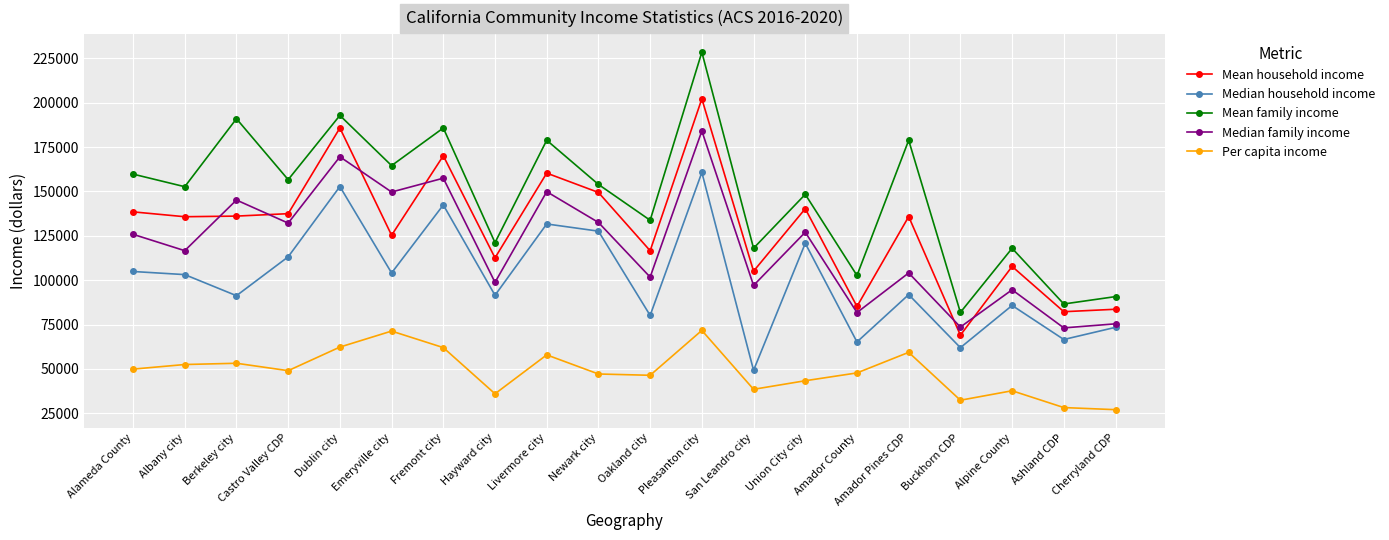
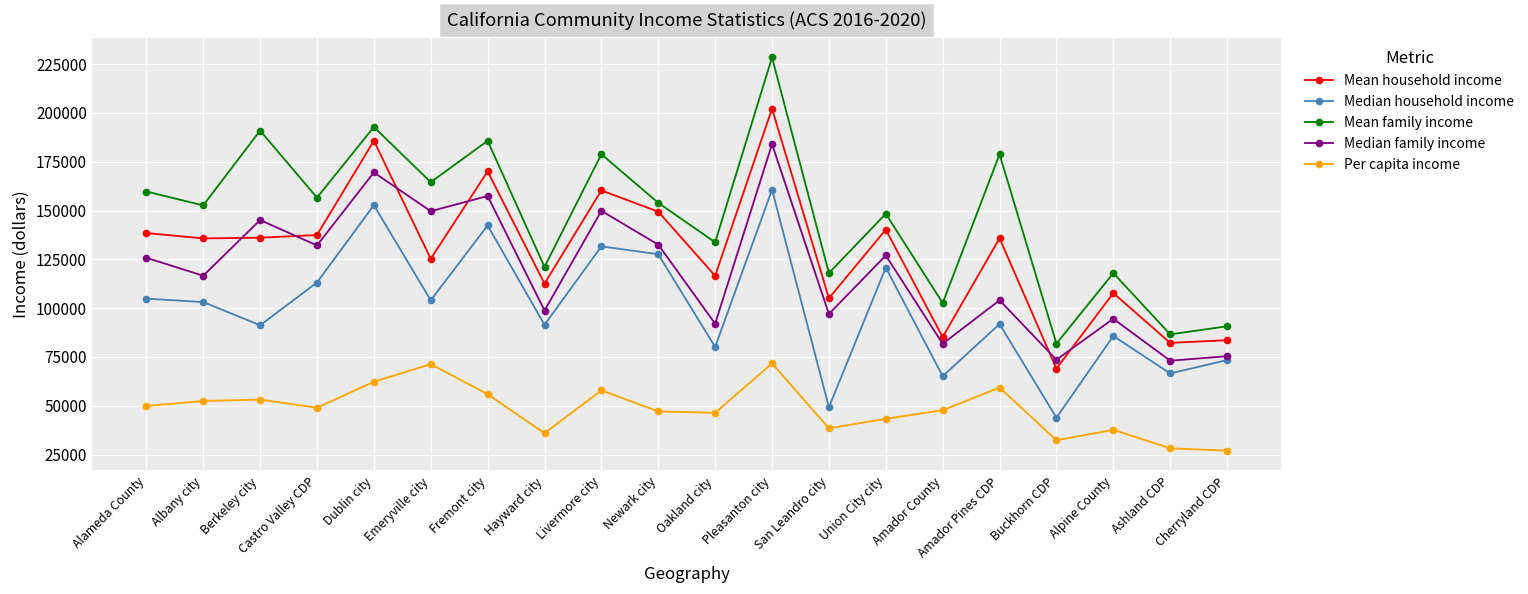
  {
    "Mean household income": {
      "Alameda County": 138000,
      "Albany city": 136000,
      "Berkeley city": 136000,
      "Castro Valley CDP": 137000,
      "Dublin city": 186000,
      "Emeryville city": 125000,
      "Fremont city": 170000,
      "Hayward city": 113000,
      "Livermore city": 160000,
      "Newark city": 149000,
      "Oakland city": 117000,
      "Pleasanton city": 202000,
      "San Leandro city": 105000,
      "Union City city": 140000,
      "Amador County": 85000,
      "Amador Pines CDP": 136000,
      "Buckhorn CDP": 69000,
      "Alpine County": 108000,
      "Ashland CDP": 82000,
      "Cherryland CDP": 84000
    },
    "Median household income": {
      "Alameda County": 105000,
      "Albany city": 103000,
      "Berkeley city": 91000,
      "Castro Valley CDP": 113000,
      "Dublin city": 153000,
      "Emeryville city": 104000,
      "Fremont city": 142000,
      "Hayward city": 91000,
      "Livermore city": 132000,
      "Newark city": 128000,
      "Oakland city": 80000,
      "Pleasanton city": 161000,
      "San Leandro city": 49000,
      "Union City city": 121000,
      "Amador County": 65000,
      "Amador Pines CDP": 92000,
-     "Buckhorn CDP": 62000,
+     "Buckhorn CDP": 44000,
      "Alpine County": 86000,
      "Ashland CDP": 67000,
      "Cherryland CDP": 73000
    },
    "Mean family income": {
      "Alameda County": 160000,
      "Albany city": 153000,
      "Berkeley city": 191000,
      "Castro Valley CDP": 157000,
      "Dublin city": 193000,
      "Emeryville city": 165000,
      "Fremont city": 186000,
      "Hayward city": 121000,
      "Livermore city": 179000,
      "Newark city": 154000,
      "Oakland city": 134000,
      "Pleasanton city": 228000,
      "San Leandro city": 118000,
      "Union City city": 148000,
      "Amador County": 103000,
      "Amador Pines CDP": 179000,
      "Buckhorn CDP": 82000,
      "Alpine County": 118000,
      "Ashland CDP": 87000,
      "Cherryland CDP": 91000
    },
    "Median family income": {
      "Alameda County": 126000,
      "Albany city": 117000,
      "Berkeley city": 145000,
      "Castro Valley CDP": 132000,
      "Dublin city": 170000,
      "Emeryville city": 150000,
      "Fremont city": 157000,
      "Hayward city": 99000,
      "Livermore city": 150000,
      "Newark city": 133000,
-     "Oakland city": 102000,
+     "Oakland city": 92000,
      "Pleasanton city": 184000,
      "San Leandro city": 97000,
      "Union City city": 127000,
      "Amador County": 82000,
      "Amador Pines CDP": 104000,
      "Buckhorn CDP": 74000,
      "Alpine County": 95000,
      "Ashland CDP": 73000,
      "Cherryland CDP": 75000
    },
    "Per capita income": {
      "Alameda County": 50000,
      "Albany city": 52000,
      "Berkeley city": 53000,
      "Castro Valley CDP": 49000,
      "Dublin city": 62000,
      "Emeryville city": 71000,
-     "Fremont city": 62000,
+     "Fremont city": 56000,
      "Hayward city": 36000,
      "Livermore city": 58000,
      "Newark city": 47000,
      "Oakland city": 46000,
      "Pleasanton city": 72000,
      "San Leandro city": 39000,
      "Union City city": 43000,
      "Amador County": 48000,
      "Amador Pines CDP": 59000,
      "Buckhorn CDP": 32000,
      "Alpine County": 38000,
      "Ashland CDP": 28000,
      "Cherryland CDP": 27000
    }
  }
